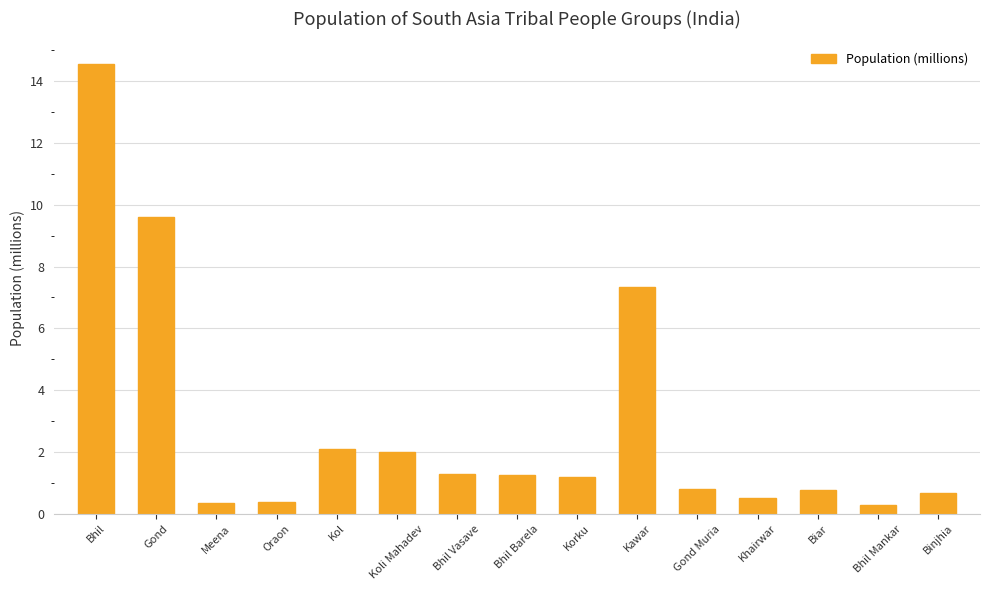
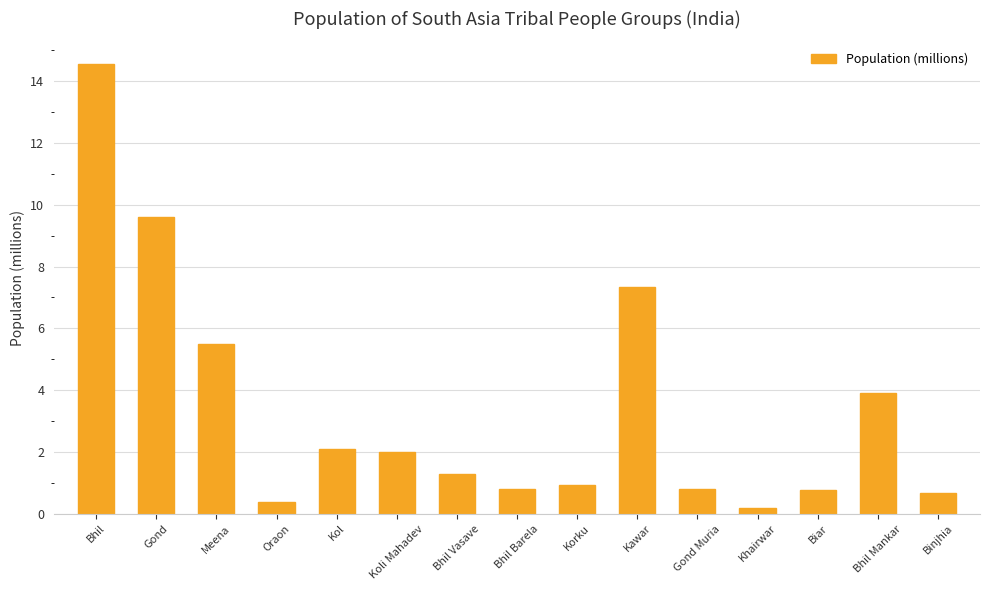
  {
    "Bhil": 14.6,
    "Gond": 9.6,
-   "Meena": 0.4,
+   "Meena": 5.5,
    "Oraon": 0.4,
    "Kol": 2.1,
    "Koli Mahadev": 2.0,
    "Bhil Vasave": 1.3,
-   "Bhil Barela": 1.2,
-   "Korku": 1.2,
+   "Bhil Barela": 0.8,
+   "Korku": 0.9,
    "Kawar": 7.3,
    "Gond Muria": 0.8,
-   "Khairwar": 0.5,
+   "Khairwar": 0.2,
    "Biar": 0.8,
-   "Bhil Mankar": 0.3,
+   "Bhil Mankar": 3.9,
    "Binjhia": 0.7
  }
